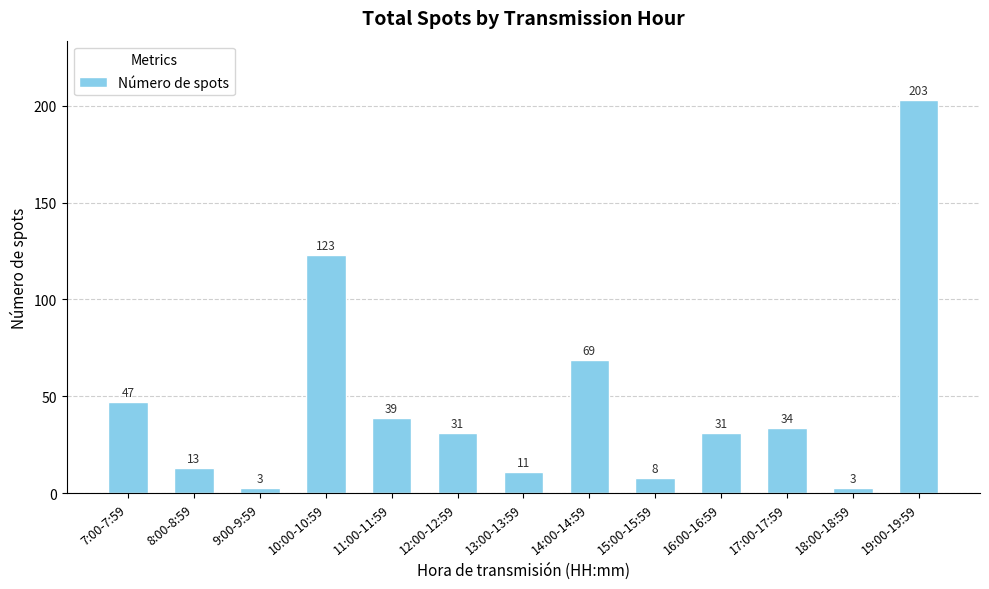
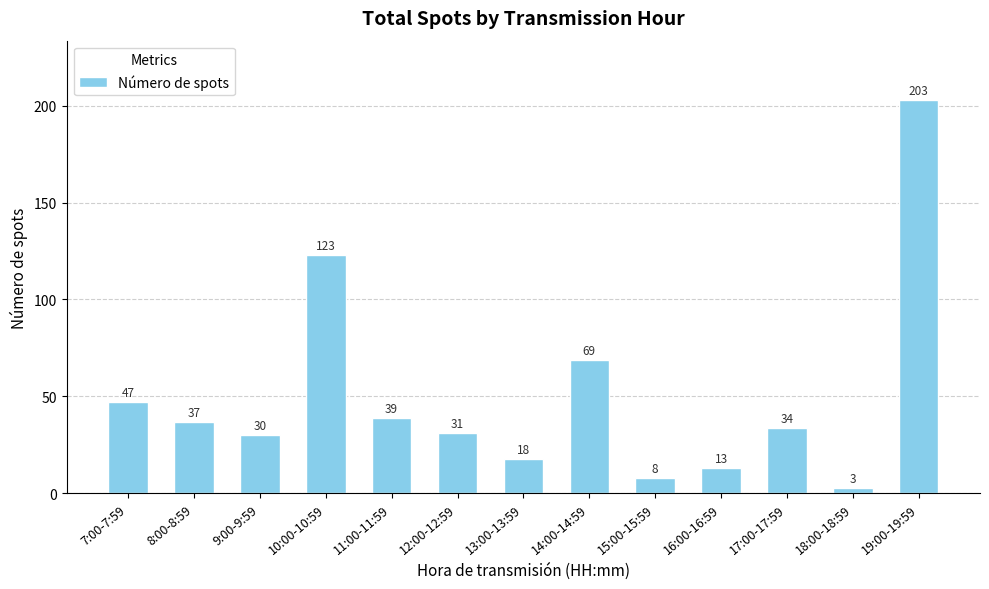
  {
    "7:00-7:59": 47,
-   "8:00-8:59": 13,
-   "9:00-9:59": 3,
+   "8:00-8:59": 37,
+   "9:00-9:59": 30,
    "10:00-10:59": 123,
    "11:00-11:59": 39,
    "12:00-12:59": 31,
-   "13:00-13:59": 11,
+   "13:00-13:59": 18,
    "14:00-14:59": 69,
    "15:00-15:59": 8,
-   "16:00-16:59": 31,
+   "16:00-16:59": 13,
    "17:00-17:59": 34,
    "18:00-18:59": 3,
    "19:00-19:59": 203
  }
